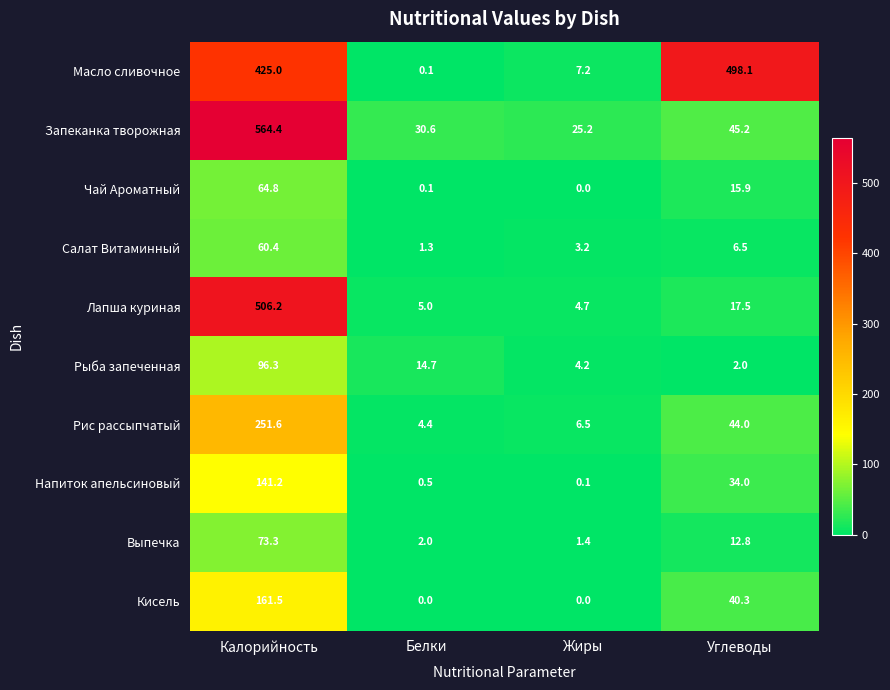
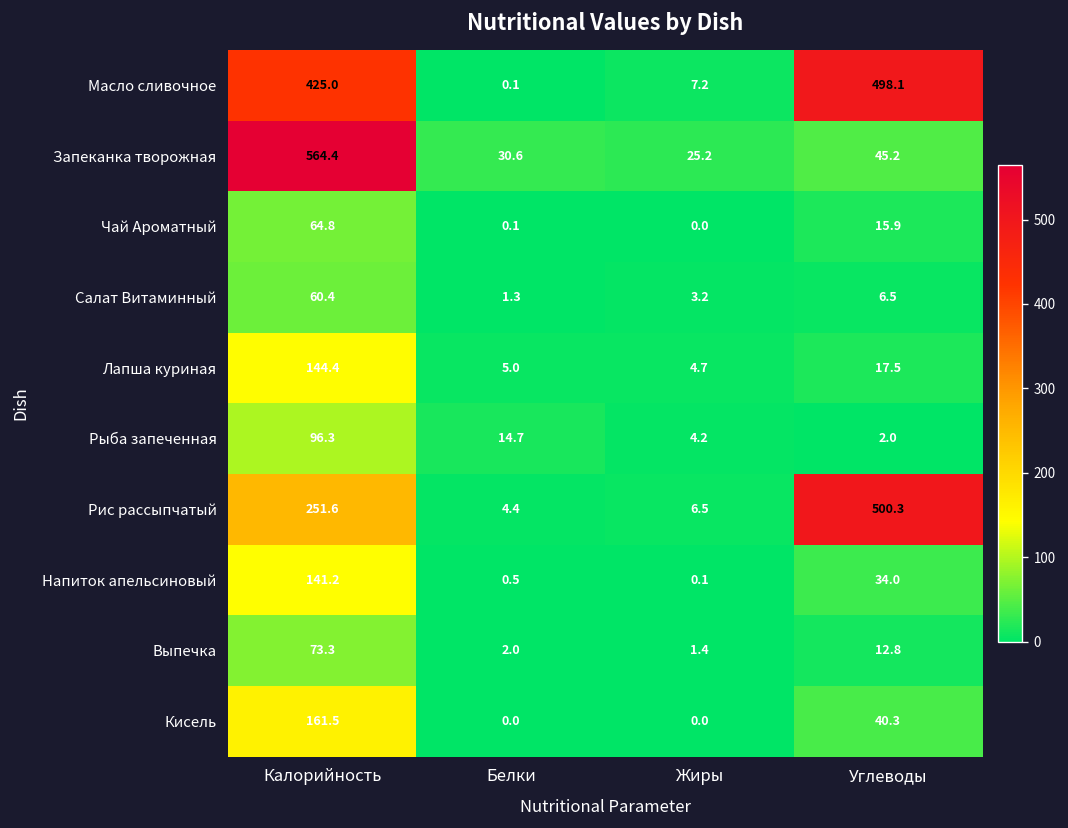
  {
    "Масло сливочное": {
      "Калорийность": 425.0,
      "Белки": 0.1,
      "Жиры": 7.2,
      "Углеводы": 498.1
    },
    "Запеканка творожная": {
      "Калорийность": 564.4,
      "Белки": 30.6,
      "Жиры": 25.2,
      "Углеводы": 45.2
    },
    "Чай Ароматный": {
      "Калорийность": 64.8,
      "Белки": 0.1,
      "Жиры": 0.0,
      "Углеводы": 15.9
    },
    "Салат Витаминный": {
      "Калорийность": 60.4,
      "Белки": 1.3,
      "Жиры": 3.2,
      "Углеводы": 6.5
    },
    "Лапша куриная": {
-     "Калорийность": 506.2,
+     "Калорийность": 144.4,
      "Белки": 5.0,
      "Жиры": 4.7,
      "Углеводы": 17.5
    },
    "Рыба запеченная": {
      "Калорийность": 96.3,
      "Белки": 14.7,
      "Жиры": 4.2,
      "Углеводы": 2.0
    },
    "Рис рассыпчатый": {
      "Калорийность": 251.6,
      "Белки": 4.4,
      "Жиры": 6.5,
-     "Углеводы": 44.0
+     "Углеводы": 500.3
    },
    "Напиток апельсиновый": {
      "Калорийность": 141.2,
      "Белки": 0.5,
      "Жиры": 0.1,
      "Углеводы": 34.0
    },
    "Выпечка": {
      "Калорийность": 73.3,
      "Белки": 2.0,
      "Жиры": 1.4,
      "Углеводы": 12.8
    },
    "Кисель": {
      "Калорийность": 161.5,
      "Белки": 0.0,
      "Жиры": 0.0,
      "Углеводы": 40.3
    }
  }
